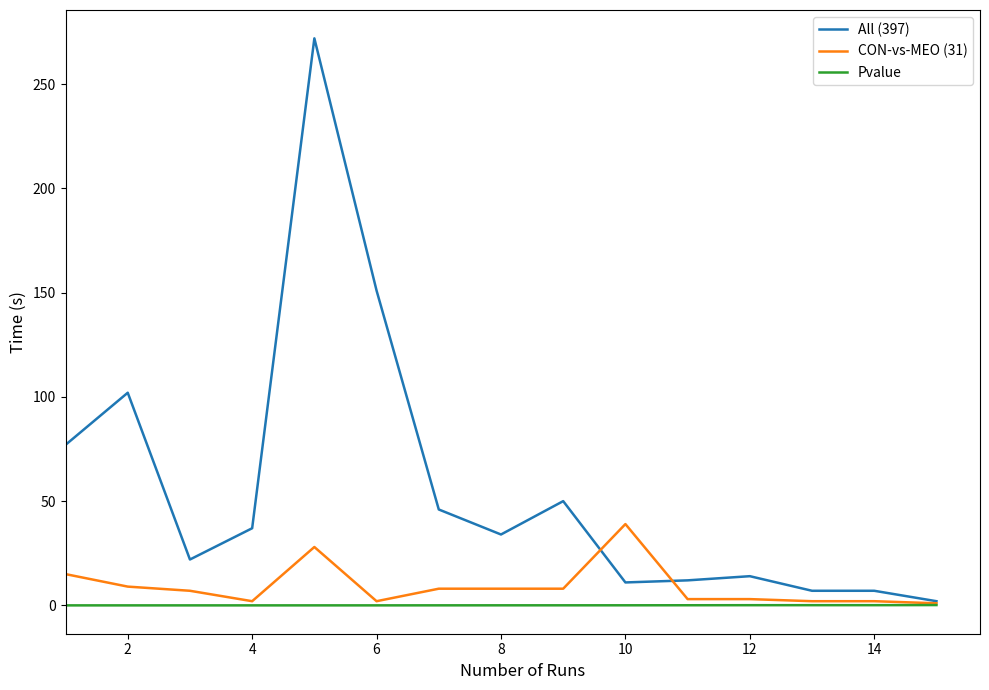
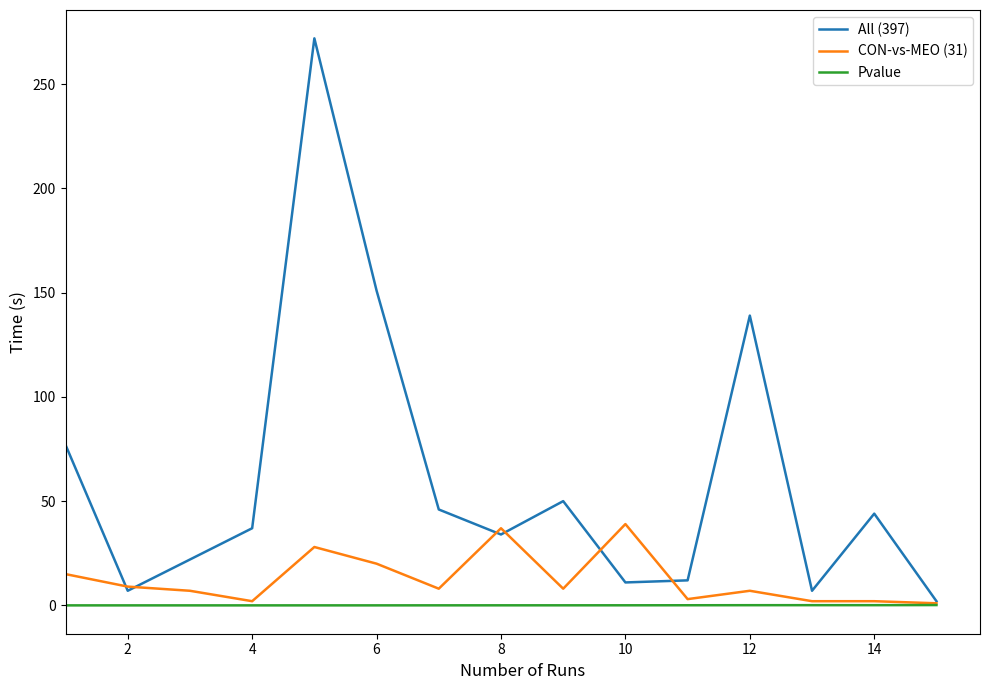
  {
    "All (397)": {
-     "2": 102,
+     "2": 7,
      "4": 37,
      "6": 151,
      "8": 34,
      "10": 11,
-     "12": 14,
-     "14": 7
+     "12": 139,
+     "14": 44
    },
    "CON-vs-MEO (31)": {
      "2": 9,
      "4": 2,
-     "6": 2,
-     "8": 8,
+     "6": 20,
+     "8": 37,
      "10": 39,
-     "12": 3,
+     "12": 7,
      "14": 2
    },
    "Pvalue": {
      "2": 0,
      "4": 0,
      "6": 0,
      "8": 0,
      "10": 0,
      "12": 0,
      "14": 0
    }
  }
